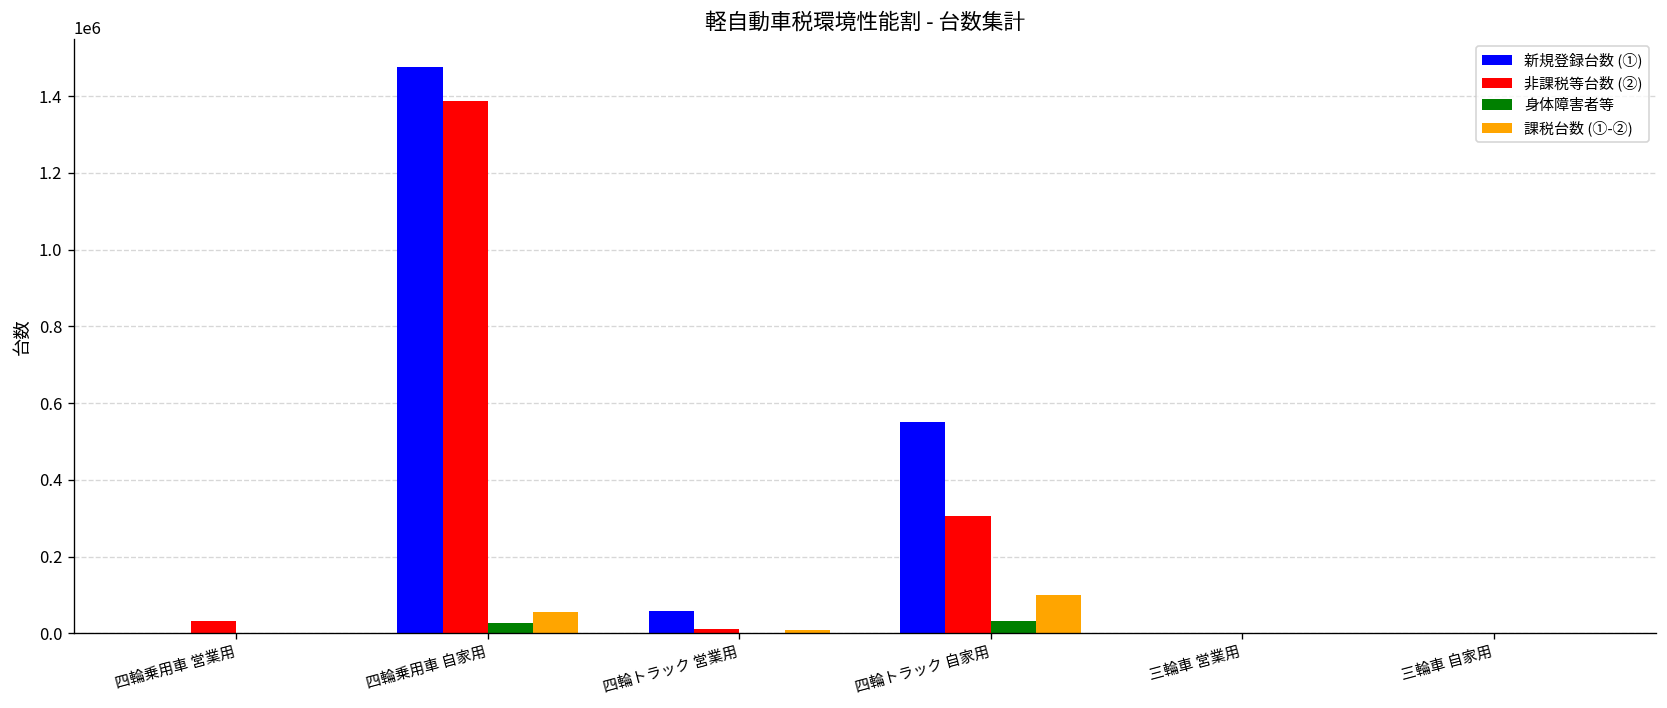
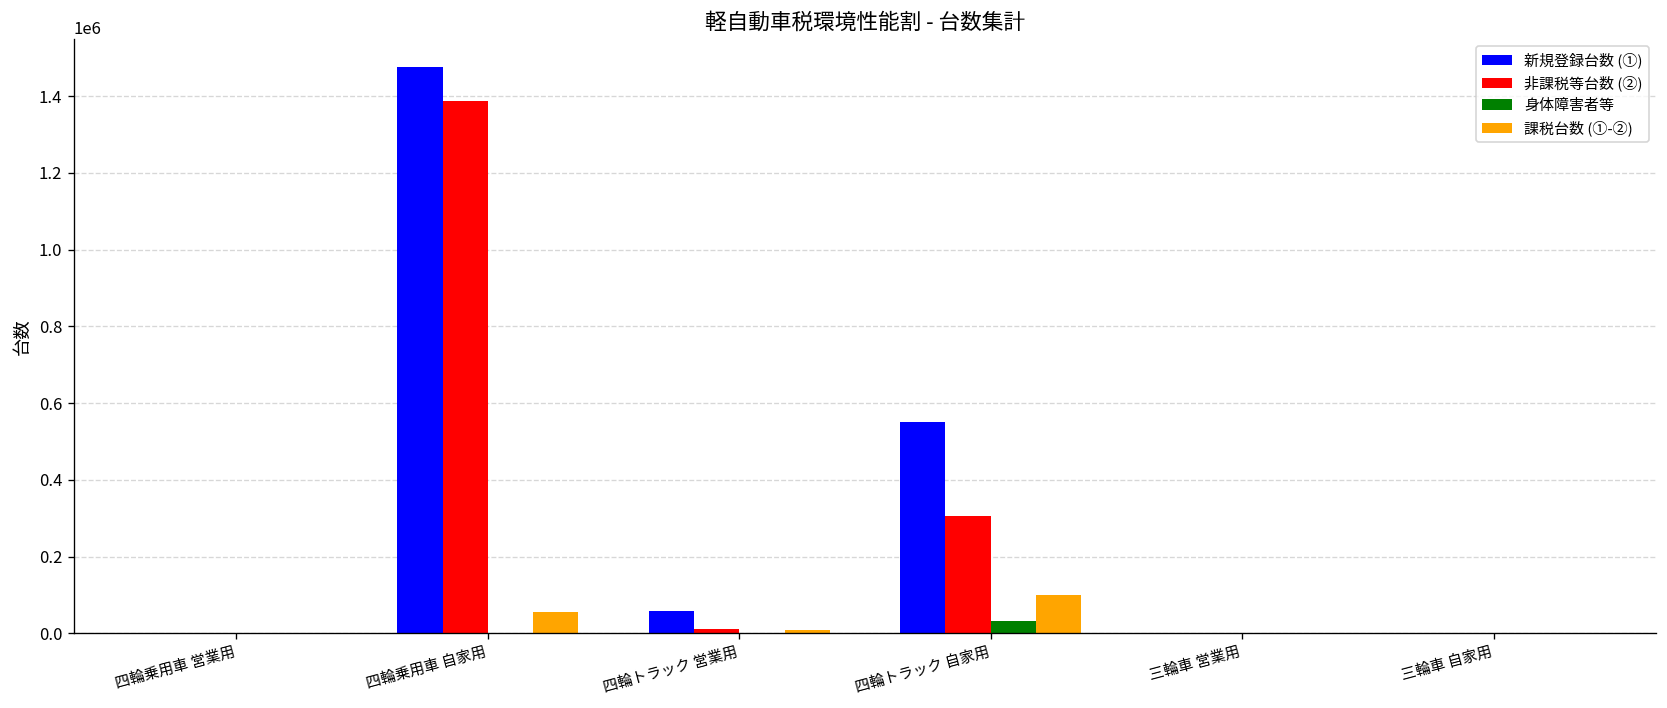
  {
    "新規登録台数 (①)": {
      "四輪乗用車 自家用": 1480000,
      "四輪トラック 営業用": 60000,
      "四輪トラック 自家用": 550000
    },
    "非課税等台数 (②)": {
-     "四輪乗用車 営業用": 30000,
+     "四輪乗用車 営業用": 0,
      "四輪乗用車 自家用": 1390000,
      "四輪トラック 営業用": 10000,
      "四輪トラック 自家用": 310000
    },
    "身体障害者等": {
-     "四輪乗用車 自家用": 30000,
+     "四輪乗用車 自家用": 0,
      "四輪トラック 自家用": 30000,
      "三輪車 営業用": 0,
      "三輪車 自家用": 0
    },
    "課税台数 (①-②)": {
      "四輪乗用車 自家用": 60000,
      "四輪トラック 営業用": 10000,
      "四輪トラック 自家用": 100000
    }
  }
